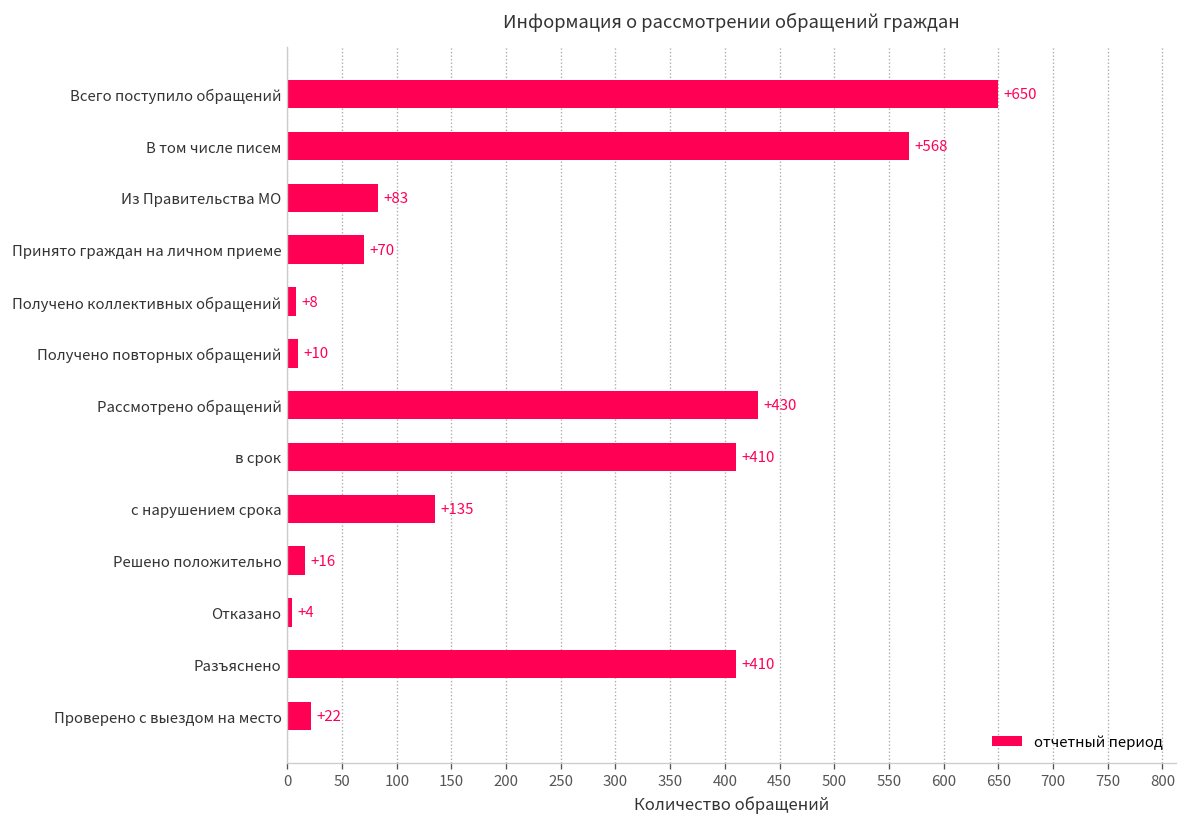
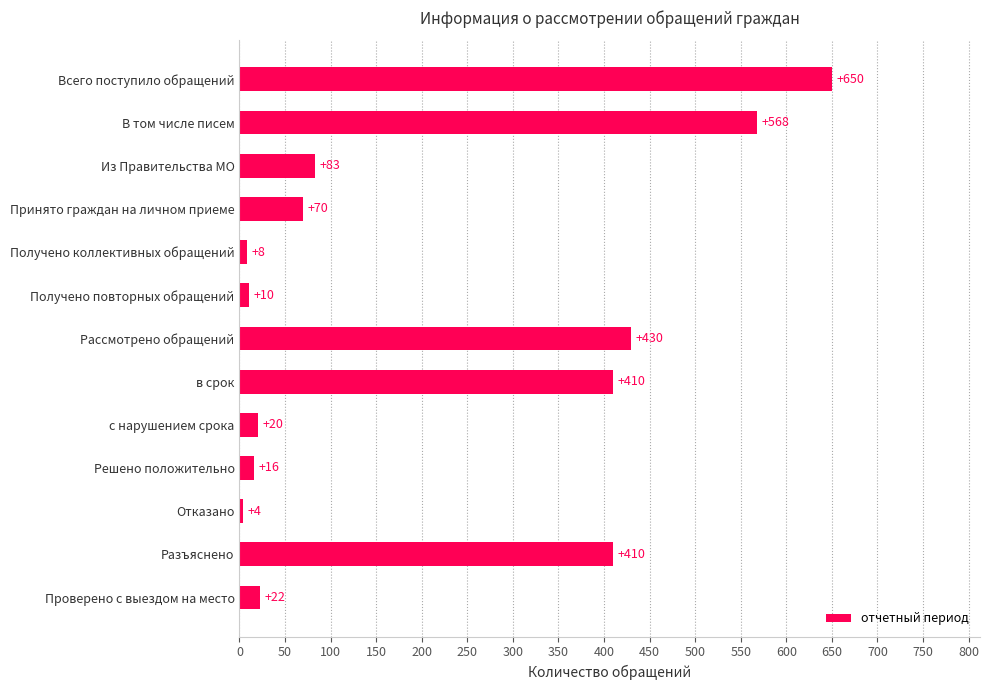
  {
    "Всего поступило обращений": "+650",
    "В том числе писем": "+568",
    "Из Правительства МО": "+83",
    "Принято граждан на личном приеме": "+70",
    "Получено коллективных обращений": "+8",
    "Получено повторных обращений": "+10",
    "Рассмотрено обращений": "+430",
    "в срок": "+410",
-   "с нарушением срока": "+135",
+   "с нарушением срока": "+20",
    "Решено положительно": "+16",
    "Отказано": "+4",
    "Разъяснено": "+410",
    "Проверено с выездом на место": "+22"
  }
